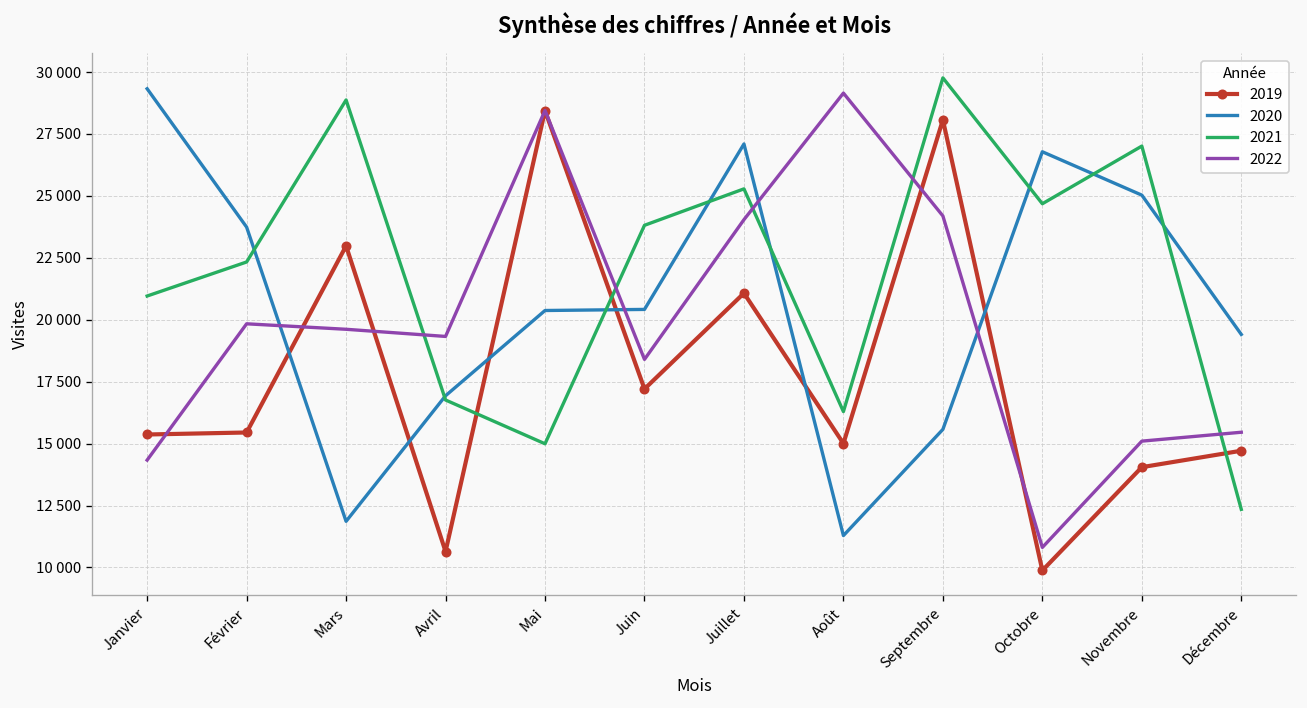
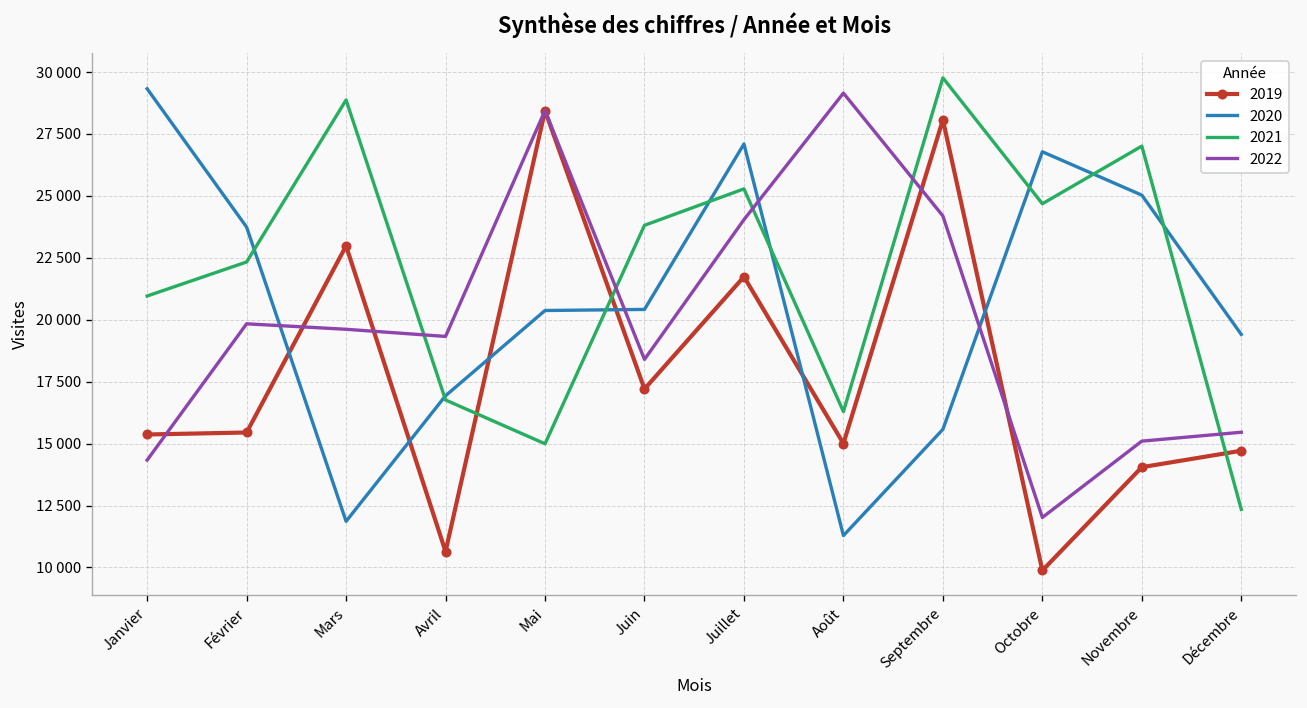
  {
    "2019": {
      "Janvier": 15400,
      "Février": 15400,
      "Mars": 23000,
      "Avril": 10600,
      "Juin": 17200,
-     "Juillet": 21100,
+     "Juillet": 21700,
      "Août": 15000,
      "Septembre": 28100,
      "Octobre": 9900,
      "Novembre": 14000,
      "Décembre": 14700
    },
    "2020": {
      "Janvier": 29300,
      "Février": 23700,
      "Mars": 11900,
      "Avril": 16900,
      "Mai": 20400,
      "Juin": 20400,
      "Juillet": 27100,
      "Août": 11300,
      "Septembre": 15600,
      "Octobre": 26800,
      "Novembre": 25000,
      "Décembre": 19400
    },
    "2021": {
      "Janvier": 21000,
      "Février": 22300,
      "Mars": 28900,
      "Avril": 16800,
      "Mai": 15000,
      "Juin": 23800,
      "Juillet": 25300,
      "Août": 16300,
      "Septembre": 29800,
      "Octobre": 24700,
      "Novembre": 27000,
      "Décembre": 12300
    },
    "2022": {
      "Janvier": 14300,
      "Février": 19800,
      "Mars": 19600,
      "Avril": 19300,
      "Juin": 18400,
      "Juillet": 24000,
      "Août": 29200,
      "Septembre": 24200,
-     "Octobre": 10800,
+     "Octobre": 12000,
      "Novembre": 15100,
      "Décembre": 15500
    }
  }
